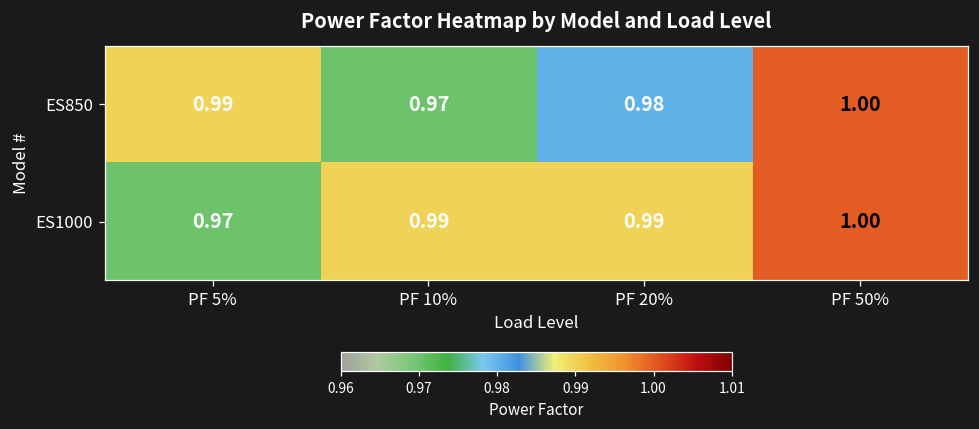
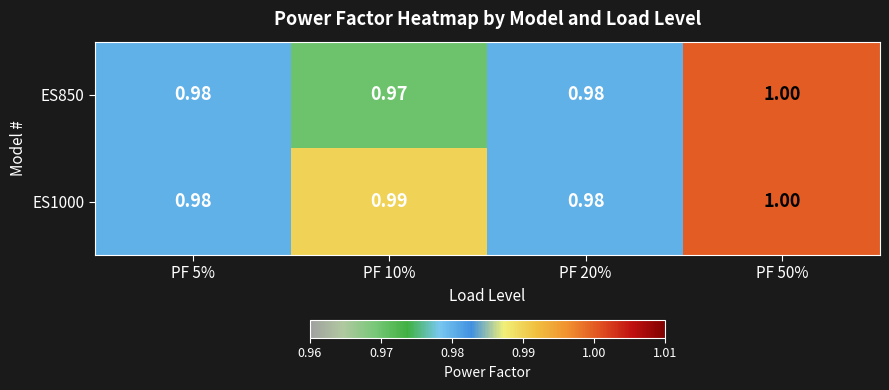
  {
    "ES850": {
-     "PF 5%": 0.99,
+     "PF 5%": 0.98,
      "PF 10%": 0.97,
      "PF 20%": 0.98,
      "PF 50%": 1.00
    },
    "ES1000": {
-     "PF 5%": 0.97,
+     "PF 5%": 0.98,
      "PF 10%": 0.99,
-     "PF 20%": 0.99,
+     "PF 20%": 0.98,
      "PF 50%": 1.00
    }
  }
